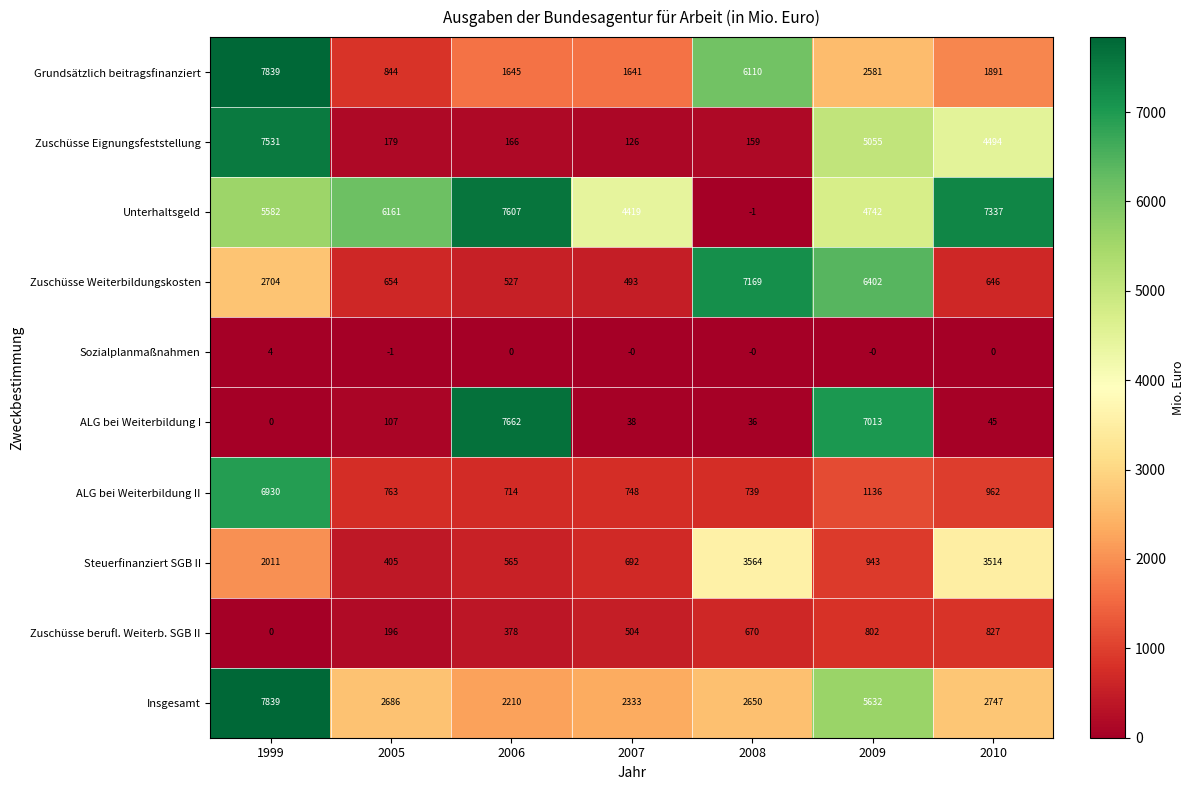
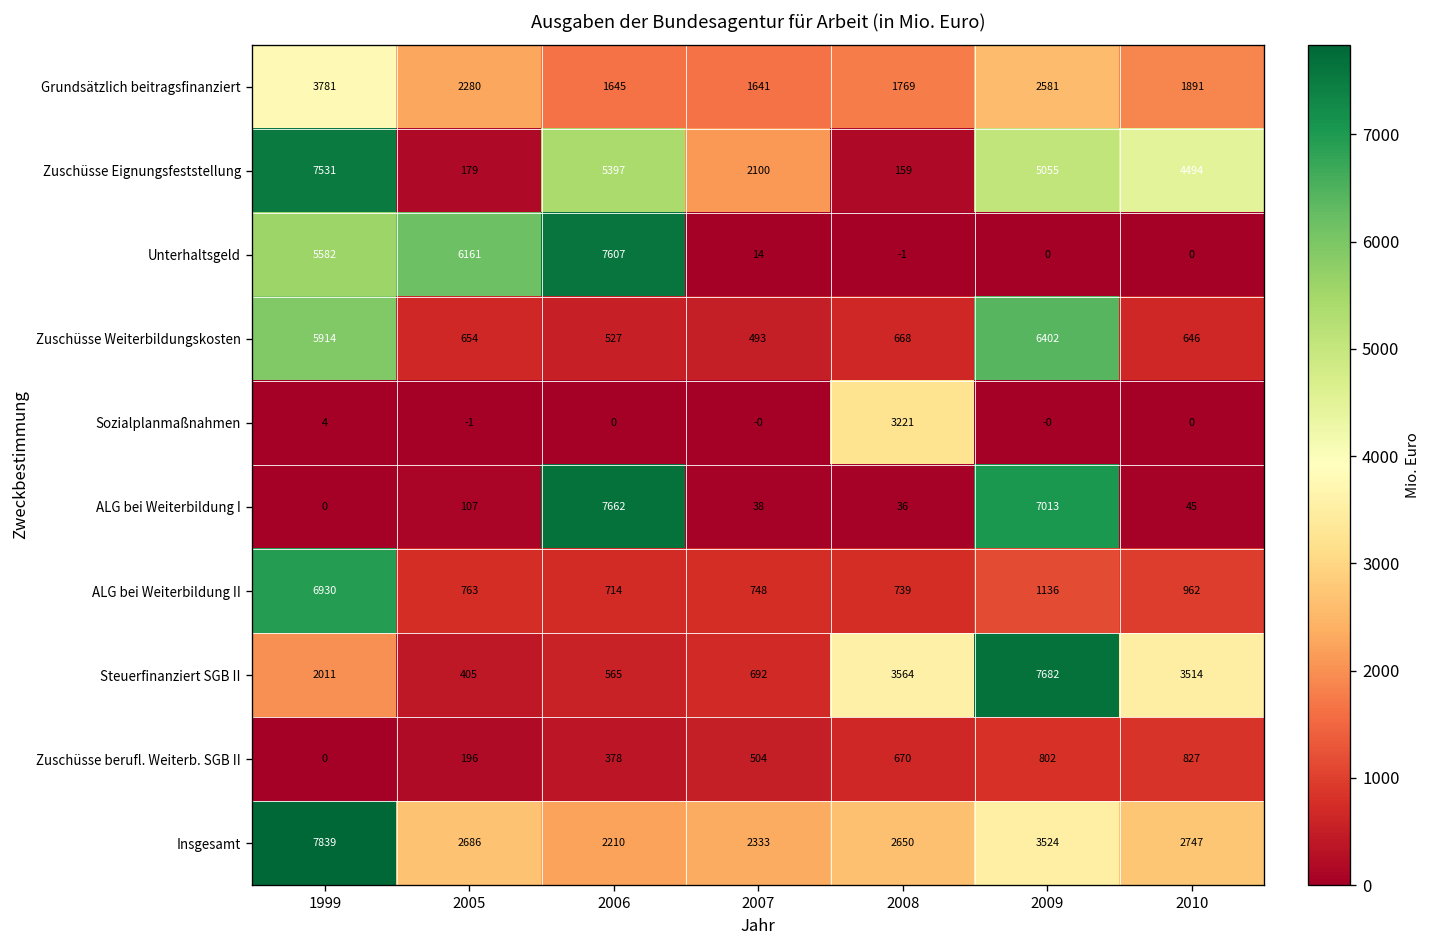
  {
    "Grundsätzlich beitragsfinanziert": {
-     "1999": 7839,
-     "2005": 844,
+     "1999": 3781,
+     "2005": 2280,
      "2006": 1645,
      "2007": 1641,
-     "2008": 6110,
+     "2008": 1769,
      "2009": 2581,
      "2010": 1891
    },
    "Zuschüsse Eignungsfeststellung": {
      "1999": 7531,
      "2005": 179,
-     "2006": 166,
-     "2007": 126,
+     "2006": 5397,
+     "2007": 2100,
      "2008": 159,
      "2009": 5055,
      "2010": 4494
    },
    "Unterhaltsgeld": {
      "1999": 5582,
      "2005": 6161,
      "2006": 7607,
-     "2007": 4419,
+     "2007": 14,
      "2008": -1,
-     "2009": 4742,
-     "2010": 7337
+     "2009": 0,
+     "2010": 0
    },
    "Zuschüsse Weiterbildungskosten": {
-     "1999": 2704,
+     "1999": 5914,
      "2005": 654,
      "2006": 527,
      "2007": 493,
-     "2008": 7169,
+     "2008": 668,
      "2009": 6402,
      "2010": 646
    },
    "Sozialplanmaßnahmen": {
      "1999": 4,
      "2005": -1,
      "2006": 0,
      "2007": -0,
-     "2008": -0,
+     "2008": 3221,
      "2009": -0,
      "2010": 0
    },
    "ALG bei Weiterbildung I": {
      "1999": 0,
      "2005": 107,
      "2006": 7662,
      "2007": 38,
      "2008": 36,
      "2009": 7013,
      "2010": 45
    },
    "ALG bei Weiterbildung II": {
      "1999": 6930,
      "2005": 763,
      "2006": 714,
      "2007": 748,
      "2008": 739,
      "2009": 1136,
      "2010": 962
    },
    "Steuerfinanziert SGB II": {
      "1999": 2011,
      "2005": 405,
      "2006": 565,
      "2007": 692,
      "2008": 3564,
-     "2009": 943,
+     "2009": 7682,
      "2010": 3514
    },
    "Zuschüsse berufl. Weiterb. SGB II": {
      "1999": 0,
      "2005": 196,
      "2006": 378,
      "2007": 504,
      "2008": 670,
      "2009": 802,
      "2010": 827
    },
    "Insgesamt": {
      "1999": 7839,
      "2005": 2686,
      "2006": 2210,
      "2007": 2333,
      "2008": 2650,
-     "2009": 5632,
+     "2009": 3524,
      "2010": 2747
    }
  }
